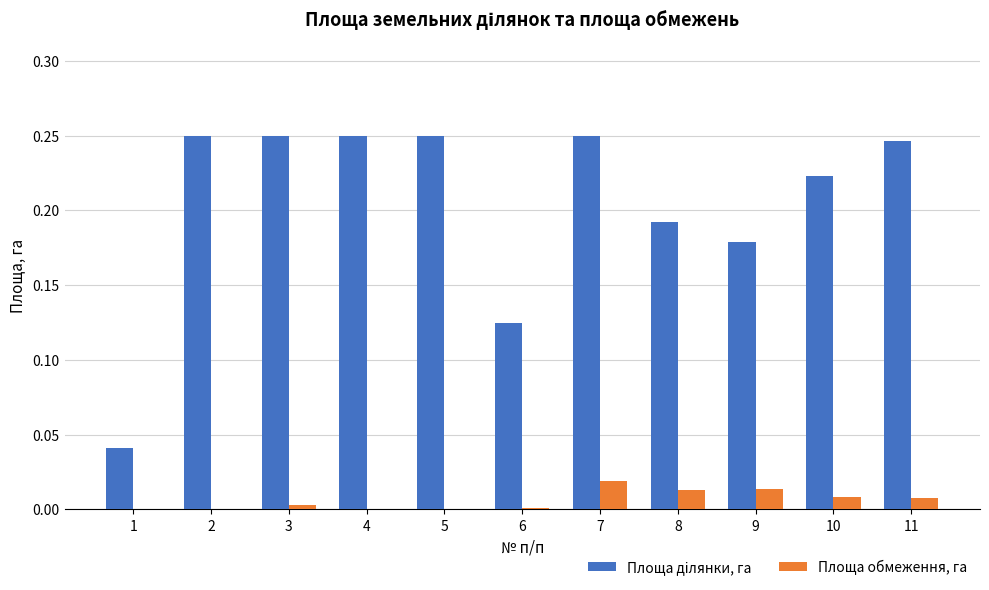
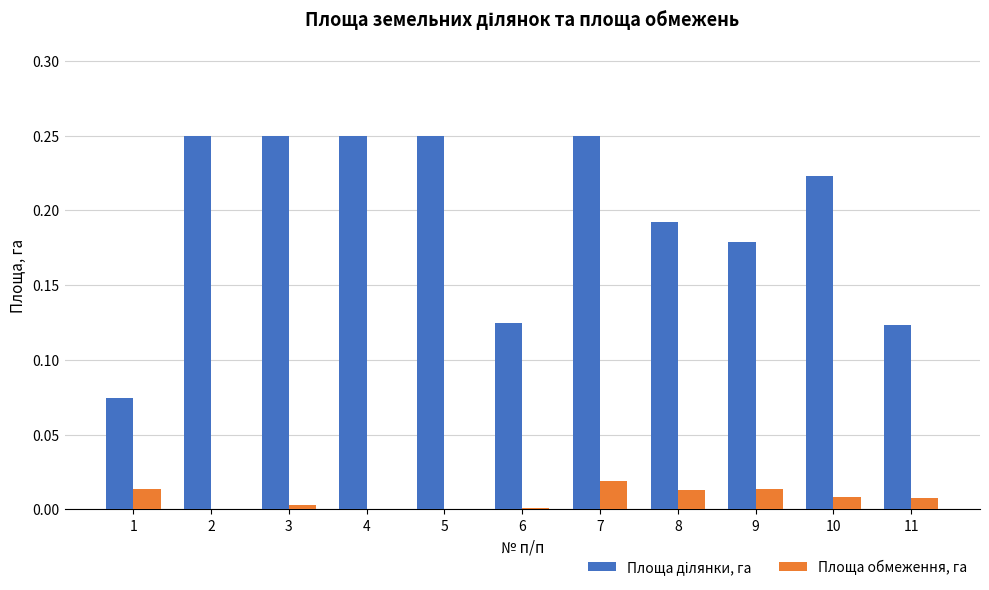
  {
    "Площа ділянки, га": {
-     "1": 0.041,
+     "1": 0.075,
      "2": 0.250,
      "3": 0.250,
      "4": 0.250,
      "5": 0.250,
      "6": 0.125,
      "7": 0.250,
      "8": 0.192,
      "9": 0.179,
      "10": 0.223,
-     "11": 0.246
+     "11": 0.123
    },
    "Площа обмеження, га": {
-     "1": 0.000,
+     "1": 0.014,
      "2": 0.000,
      "3": 0.003,
      "4": 0.000,
      "5": 0.000,
      "7": 0.019,
      "8": 0.013,
      "9": 0.014,
      "10": 0.008,
      "11": 0.008
    }
  }
